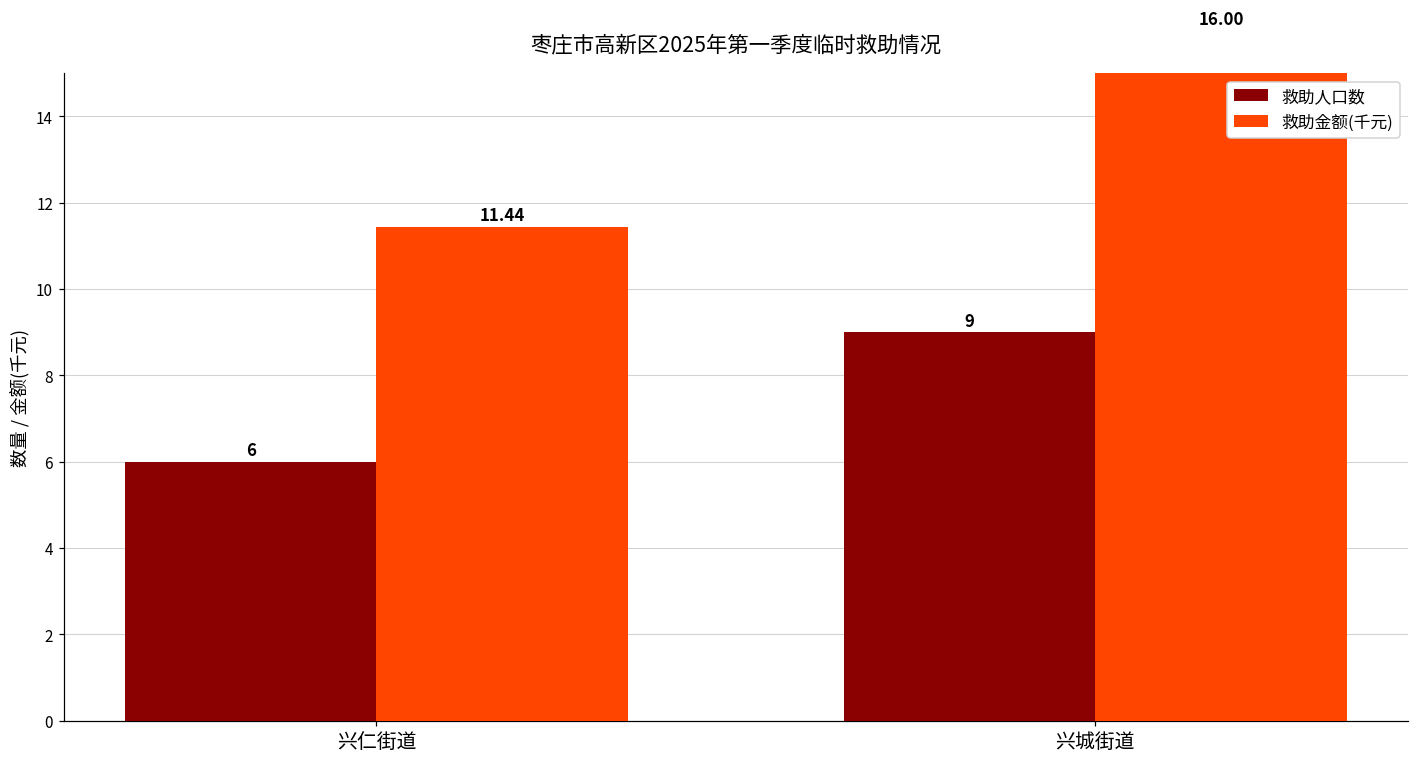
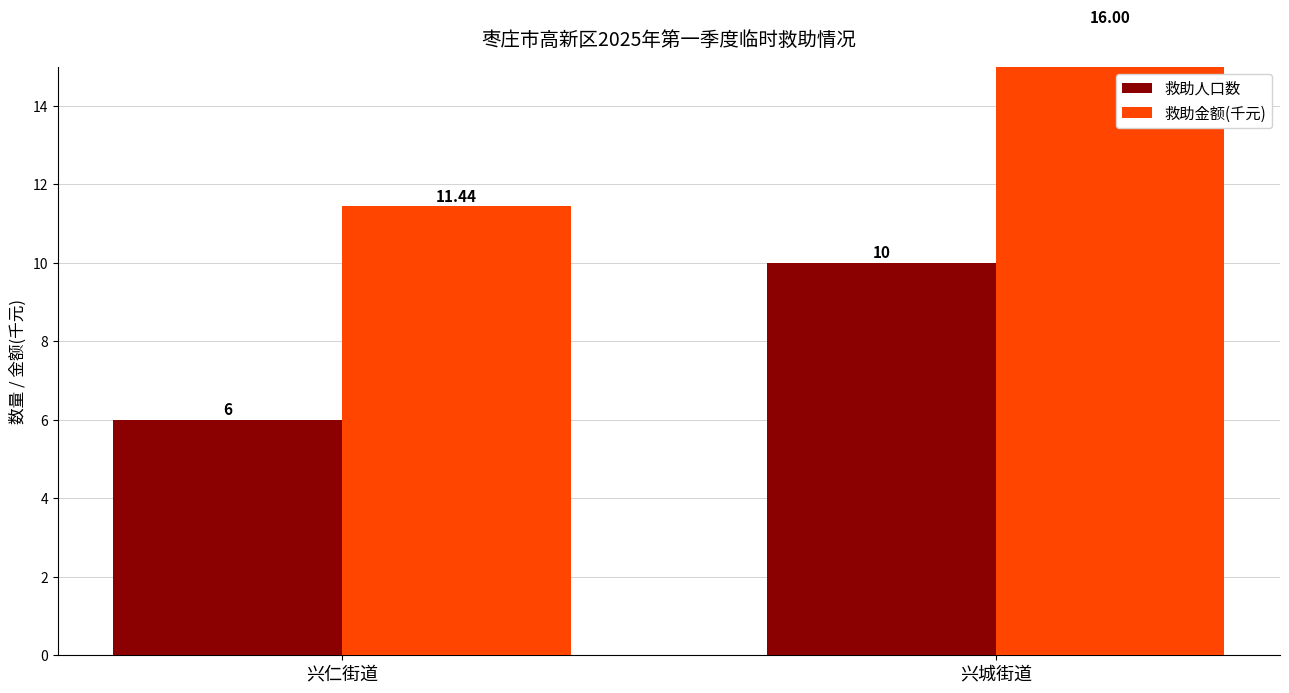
  {
    "救助人口数": {
      "兴仁街道": 6,
-     "兴城街道": 9
+     "兴城街道": 10
    },
    "救助金额(千元)": {
      "兴仁街道": 11.44
    }
  }
